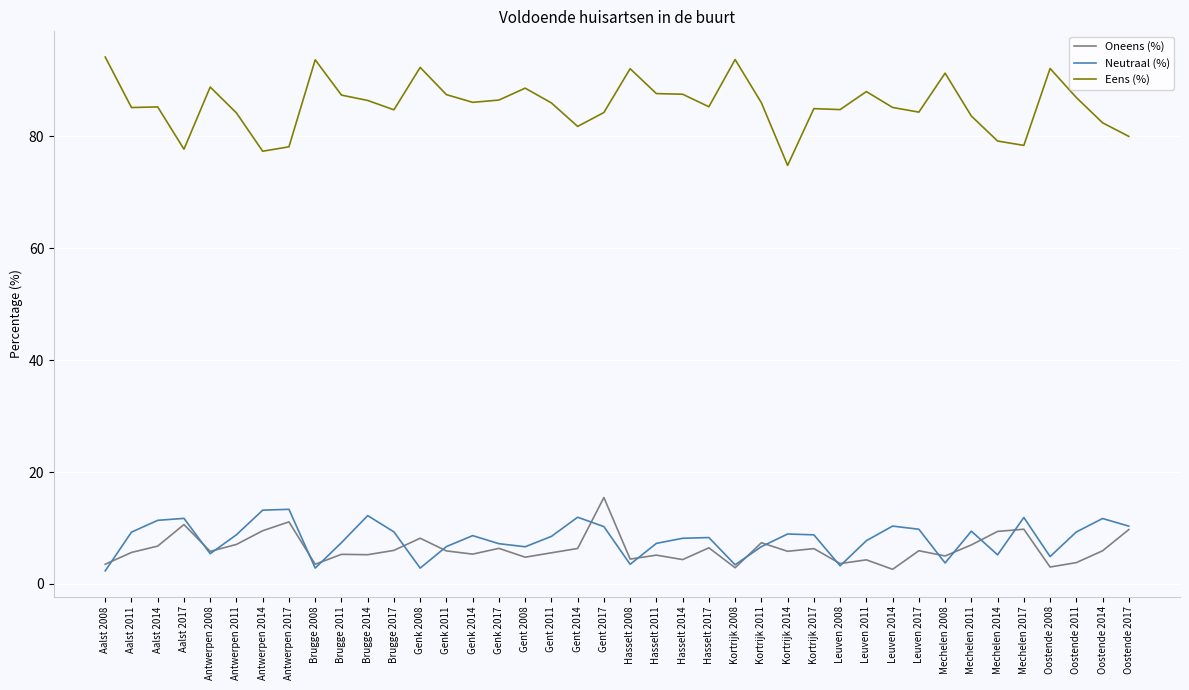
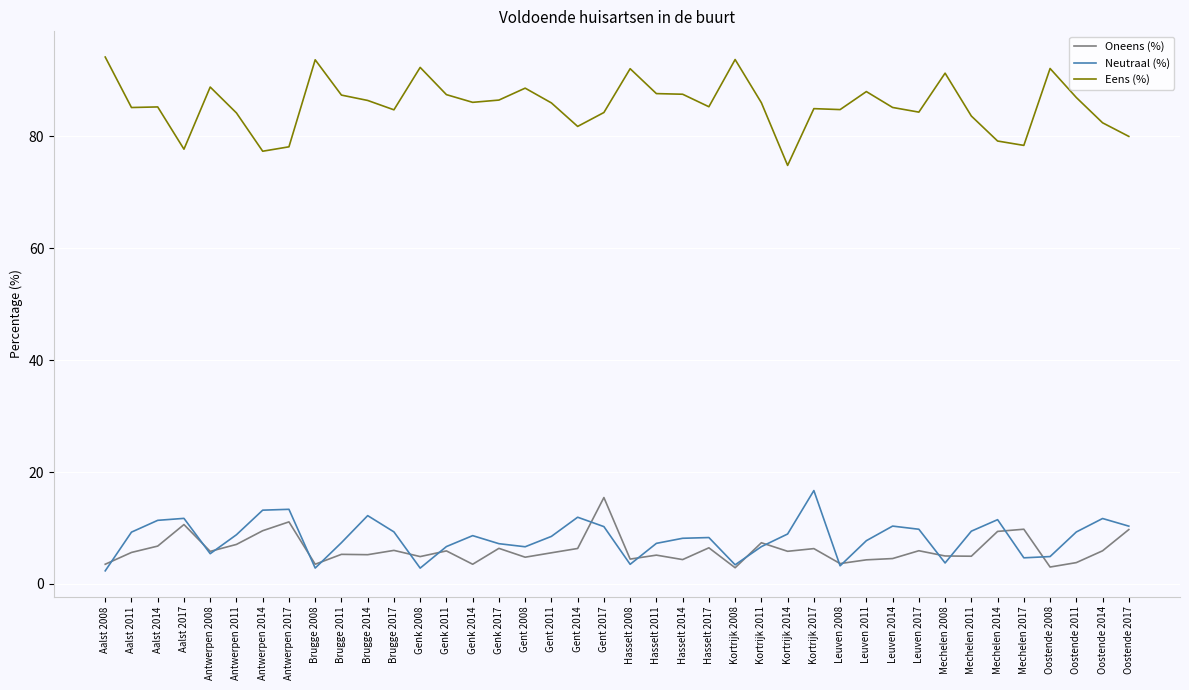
  {
    "Oneens (%)": {
      "Aalst 2008": 4,
      "Aalst 2011": 6,
      "Aalst 2014": 7,
      "Aalst 2017": 11,
      "Antwerpen 2011": 7,
      "Antwerpen 2014": 10,
      "Antwerpen 2017": 11,
      "Brugge 2008": 4,
      "Brugge 2011": 5,
      "Brugge 2014": 5,
      "Brugge 2017": 6,
-     "Genk 2008": 8,
+     "Genk 2008": 5,
      "Genk 2011": 6,
-     "Genk 2014": 5,
+     "Genk 2014": 4,
      "Genk 2017": 6,
      "Gent 2008": 5,
      "Gent 2011": 6,
      "Gent 2014": 6,
      "Gent 2017": 15,
      "Hasselt 2008": 4,
      "Hasselt 2011": 5,
      "Hasselt 2014": 4,
      "Hasselt 2017": 6,
      "Kortrijk 2008": 3,
      "Kortrijk 2011": 7,
      "Kortrijk 2014": 6,
      "Kortrijk 2017": 6,
      "Leuven 2011": 4,
-     "Leuven 2014": 3,
+     "Leuven 2014": 5,
      "Leuven 2017": 6,
      "Mechelen 2008": 5,
-     "Mechelen 2011": 7,
+     "Mechelen 2011": 5,
      "Mechelen 2014": 9,
      "Mechelen 2017": 10,
      "Oostende 2008": 3,
      "Oostende 2011": 4,
      "Oostende 2014": 6,
      "Oostende 2017": 10
    },
    "Neutraal (%)": {
      "Aalst 2008": 2,
      "Aalst 2011": 9,
      "Aalst 2014": 11,
      "Aalst 2017": 12,
      "Antwerpen 2011": 9,
      "Antwerpen 2014": 13,
      "Antwerpen 2017": 13,
      "Brugge 2008": 3,
      "Brugge 2011": 7,
      "Brugge 2014": 12,
      "Brugge 2017": 9,
      "Genk 2008": 3,
      "Genk 2011": 7,
      "Genk 2014": 9,
      "Genk 2017": 7,
      "Gent 2008": 7,
      "Gent 2011": 8,
      "Gent 2014": 12,
      "Gent 2017": 10,
      "Hasselt 2008": 4,
      "Hasselt 2011": 7,
      "Hasselt 2014": 8,
      "Hasselt 2017": 8,
      "Kortrijk 2008": 3,
      "Kortrijk 2011": 7,
      "Kortrijk 2014": 9,
-     "Kortrijk 2017": 9,
+     "Kortrijk 2017": 17,
      "Leuven 2011": 8,
      "Leuven 2014": 10,
      "Leuven 2017": 10,
      "Mechelen 2008": 4,
      "Mechelen 2011": 9,
-     "Mechelen 2014": 5,
-     "Mechelen 2017": 12,
+     "Mechelen 2014": 11,
+     "Mechelen 2017": 5,
      "Oostende 2008": 5,
      "Oostende 2011": 9,
      "Oostende 2014": 12,
      "Oostende 2017": 10
    },
    "Eens (%)": {
      "Aalst 2008": 94,
      "Aalst 2011": 85,
      "Aalst 2014": 85,
      "Aalst 2017": 78,
      "Antwerpen 2008": 89,
      "Antwerpen 2011": 84,
      "Antwerpen 2014": 77,
      "Antwerpen 2017": 78,
      "Brugge 2008": 94,
      "Brugge 2011": 87,
      "Brugge 2014": 86,
      "Brugge 2017": 85,
      "Genk 2008": 92,
      "Genk 2011": 87,
      "Genk 2014": 86,
      "Genk 2017": 86,
      "Gent 2008": 89,
      "Gent 2011": 86,
      "Gent 2014": 82,
      "Gent 2017": 84,
      "Hasselt 2008": 92,
      "Hasselt 2011": 88,
      "Hasselt 2014": 87,
      "Hasselt 2017": 85,
      "Kortrijk 2008": 94,
      "Kortrijk 2011": 86,
      "Kortrijk 2014": 75,
      "Kortrijk 2017": 85,
      "Leuven 2008": 85,
      "Leuven 2011": 88,
      "Leuven 2014": 85,
      "Leuven 2017": 84,
      "Mechelen 2008": 91,
      "Mechelen 2011": 84,
      "Mechelen 2014": 79,
      "Mechelen 2017": 78,
      "Oostende 2008": 92,
      "Oostende 2011": 87,
      "Oostende 2014": 82,
      "Oostende 2017": 80
    }
  }
